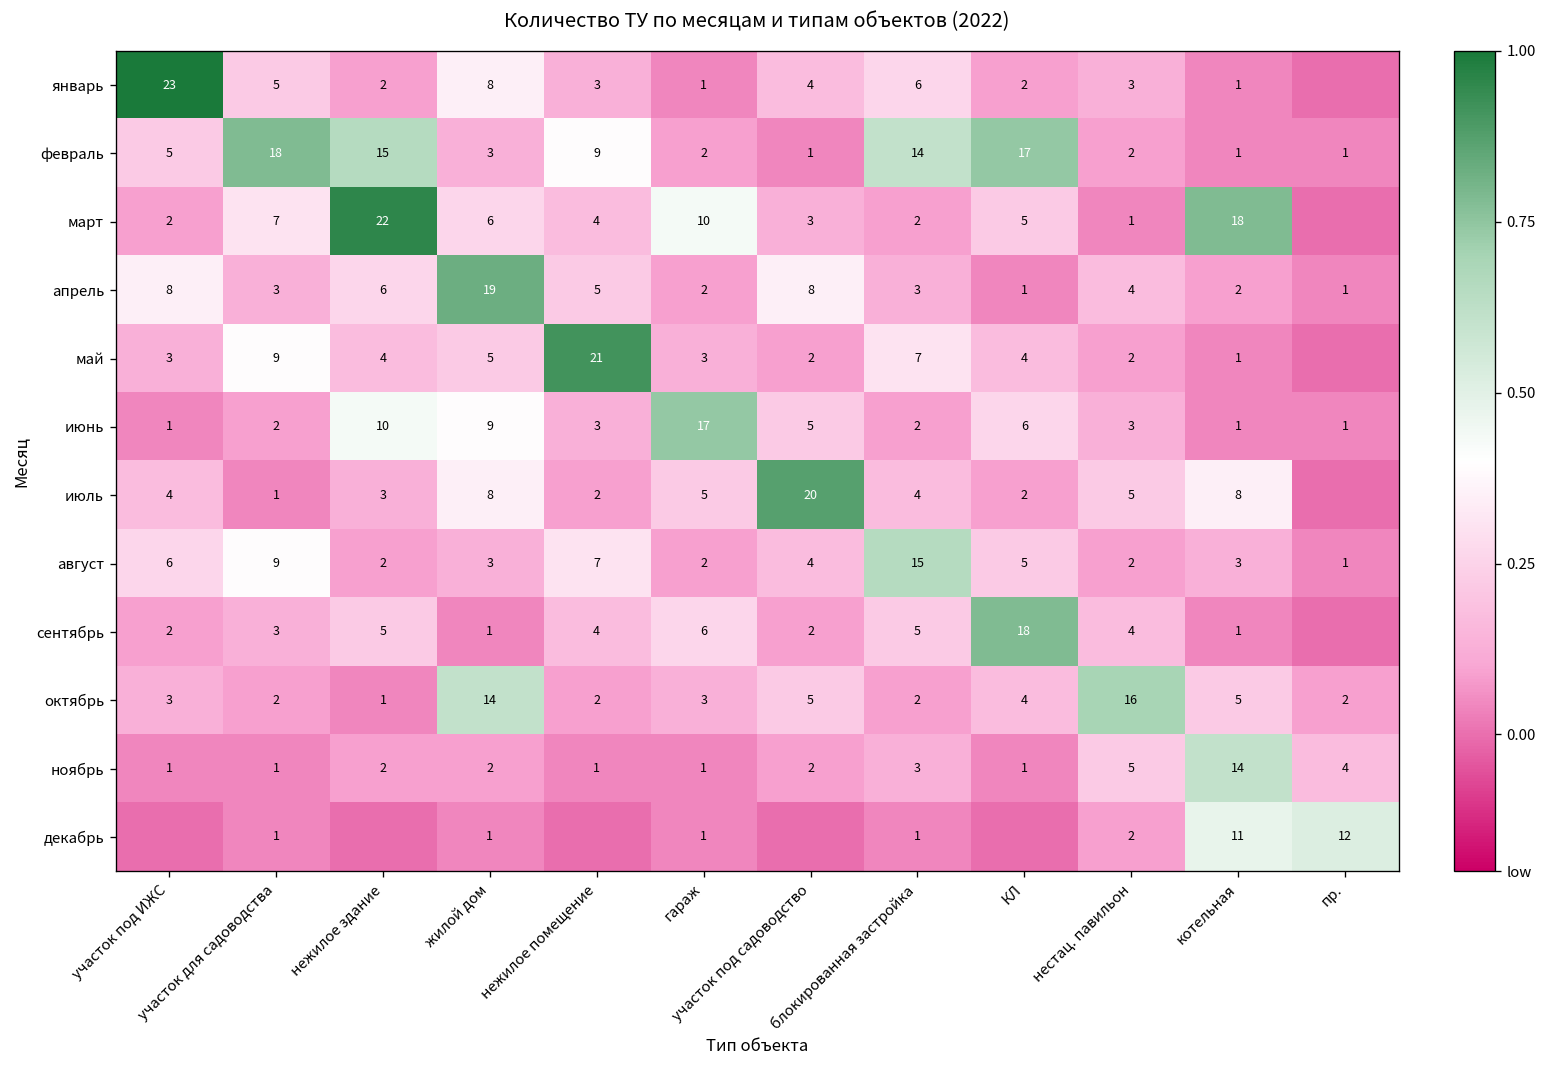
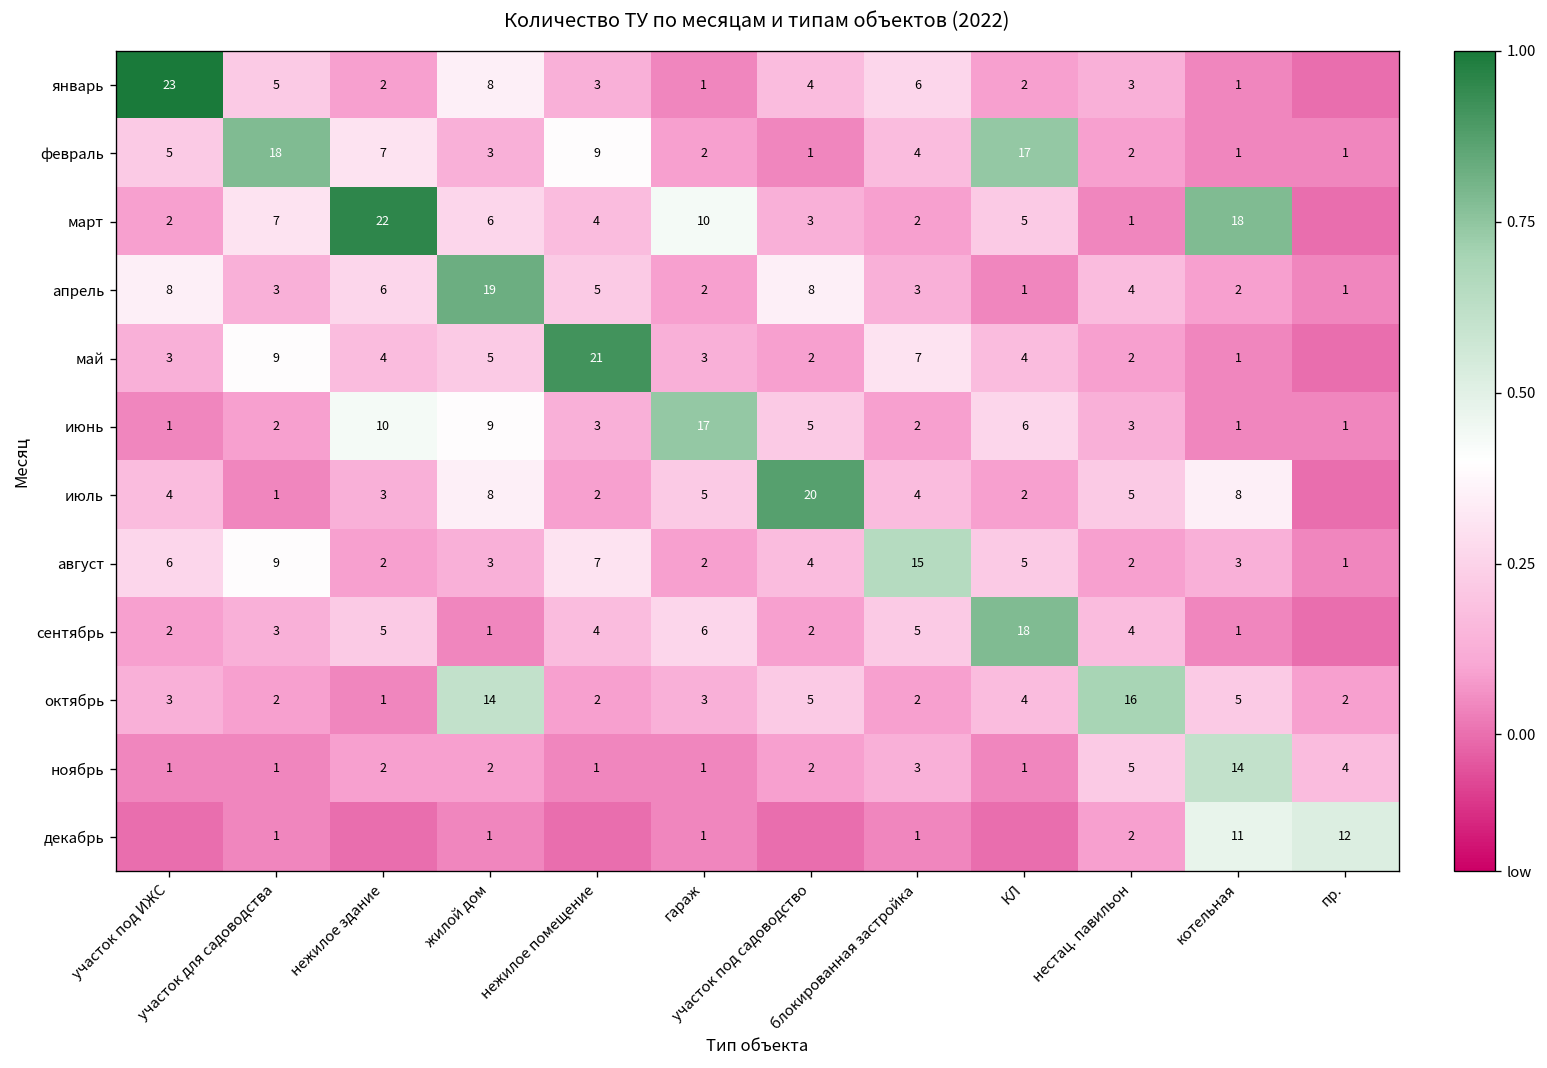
  {
    "январь": {
      "участок под ИЖС": 23,
      "участок для садоводства": 5,
      "нежилое здание": 2,
      "жилой дом": 8,
      "нежилое помещение": 3,
      "гараж": 1,
      "участок под садоводство": 4,
      "блокированная застройка": 6,
      "КЛ": 2,
      "нестац. павильон": 3,
      "котельная": 1
    },
    "февраль": {
      "участок под ИЖС": 5,
      "участок для садоводства": 18,
-     "нежилое здание": 15,
+     "нежилое здание": 7,
      "жилой дом": 3,
      "нежилое помещение": 9,
      "гараж": 2,
      "участок под садоводство": 1,
-     "блокированная застройка": 14,
+     "блокированная застройка": 4,
      "КЛ": 17,
      "нестац. павильон": 2,
      "котельная": 1,
      "пр.": 1
    },
    "март": {
      "участок под ИЖС": 2,
      "участок для садоводства": 7,
      "нежилое здание": 22,
      "жилой дом": 6,
      "нежилое помещение": 4,
      "гараж": 10,
      "участок под садоводство": 3,
      "блокированная застройка": 2,
      "КЛ": 5,
      "нестац. павильон": 1,
      "котельная": 18
    },
    "апрель": {
      "участок под ИЖС": 8,
      "участок для садоводства": 3,
      "нежилое здание": 6,
      "жилой дом": 19,
      "нежилое помещение": 5,
      "гараж": 2,
      "участок под садоводство": 8,
      "блокированная застройка": 3,
      "КЛ": 1,
      "нестац. павильон": 4,
      "котельная": 2,
      "пр.": 1
    },
    "май": {
      "участок под ИЖС": 3,
      "участок для садоводства": 9,
      "нежилое здание": 4,
      "жилой дом": 5,
      "нежилое помещение": 21,
      "гараж": 3,
      "участок под садоводство": 2,
      "блокированная застройка": 7,
      "КЛ": 4,
      "нестац. павильон": 2,
      "котельная": 1
    },
    "июнь": {
      "участок под ИЖС": 1,
      "участок для садоводства": 2,
      "нежилое здание": 10,
      "жилой дом": 9,
      "нежилое помещение": 3,
      "гараж": 17,
      "участок под садоводство": 5,
      "блокированная застройка": 2,
      "КЛ": 6,
      "нестац. павильон": 3,
      "котельная": 1,
      "пр.": 1
    },
    "июль": {
      "участок под ИЖС": 4,
      "участок для садоводства": 1,
      "нежилое здание": 3,
      "жилой дом": 8,
      "нежилое помещение": 2,
      "гараж": 5,
      "участок под садоводство": 20,
      "блокированная застройка": 4,
      "КЛ": 2,
      "нестац. павильон": 5,
      "котельная": 8
    },
    "август": {
      "участок под ИЖС": 6,
      "участок для садоводства": 9,
      "нежилое здание": 2,
      "жилой дом": 3,
      "нежилое помещение": 7,
      "гараж": 2,
      "участок под садоводство": 4,
      "блокированная застройка": 15,
      "КЛ": 5,
      "нестац. павильон": 2,
      "котельная": 3,
      "пр.": 1
    },
    "сентябрь": {
      "участок под ИЖС": 2,
      "участок для садоводства": 3,
      "нежилое здание": 5,
      "жилой дом": 1,
      "нежилое помещение": 4,
      "гараж": 6,
      "участок под садоводство": 2,
      "блокированная застройка": 5,
      "КЛ": 18,
      "нестац. павильон": 4,
      "котельная": 1
    },
    "октябрь": {
      "участок под ИЖС": 3,
      "участок для садоводства": 2,
      "нежилое здание": 1,
      "жилой дом": 14,
      "нежилое помещение": 2,
      "гараж": 3,
      "участок под садоводство": 5,
      "блокированная застройка": 2,
      "КЛ": 4,
      "нестац. павильон": 16,
      "котельная": 5,
      "пр.": 2
    },
    "ноябрь": {
      "участок под ИЖС": 1,
      "участок для садоводства": 1,
      "нежилое здание": 2,
      "жилой дом": 2,
      "нежилое помещение": 1,
      "гараж": 1,
      "участок под садоводство": 2,
      "блокированная застройка": 3,
      "КЛ": 1,
      "нестац. павильон": 5,
      "котельная": 14,
      "пр.": 4
    },
    "декабрь": {
      "участок для садоводства": 1,
      "жилой дом": 1,
      "гараж": 1,
      "блокированная застройка": 1,
      "нестац. павильон": 2,
      "котельная": 11,
      "пр.": 12
    }
  }
